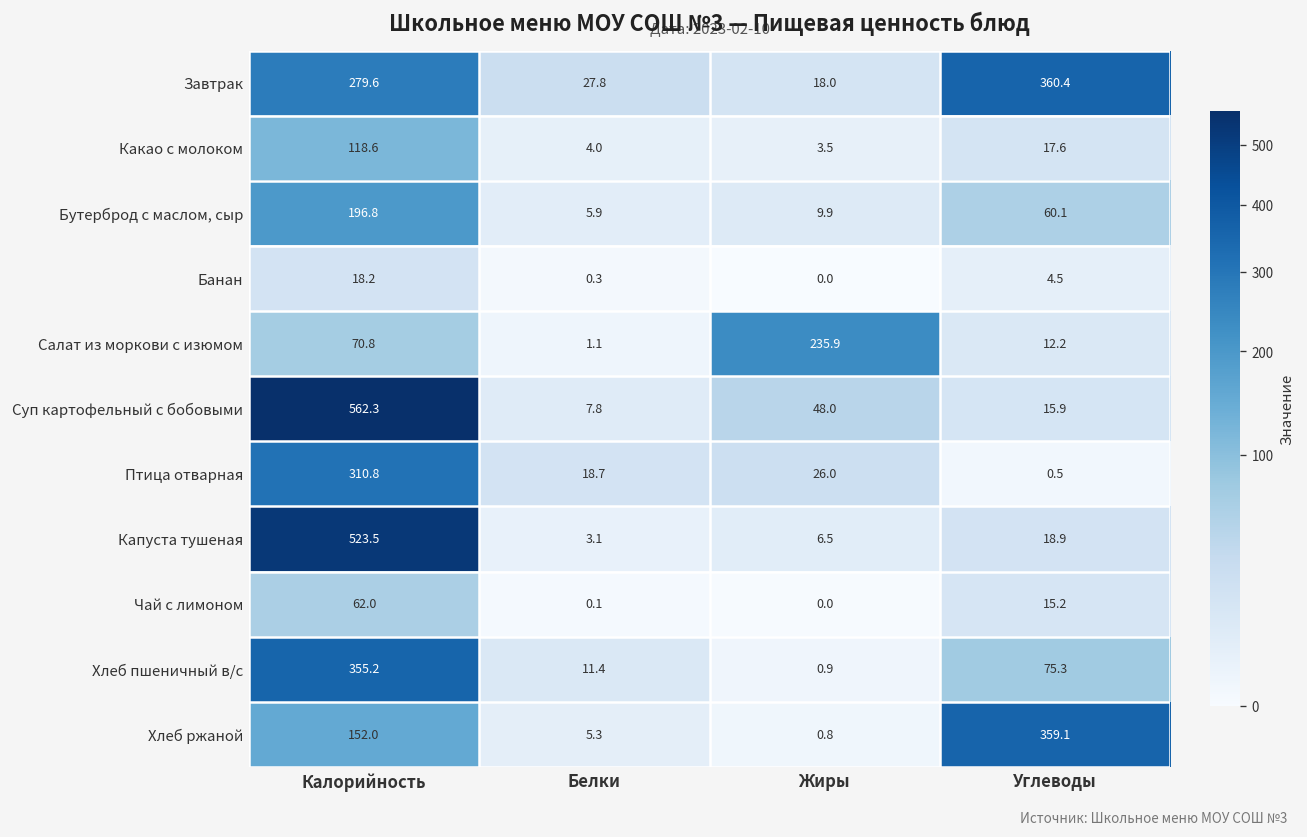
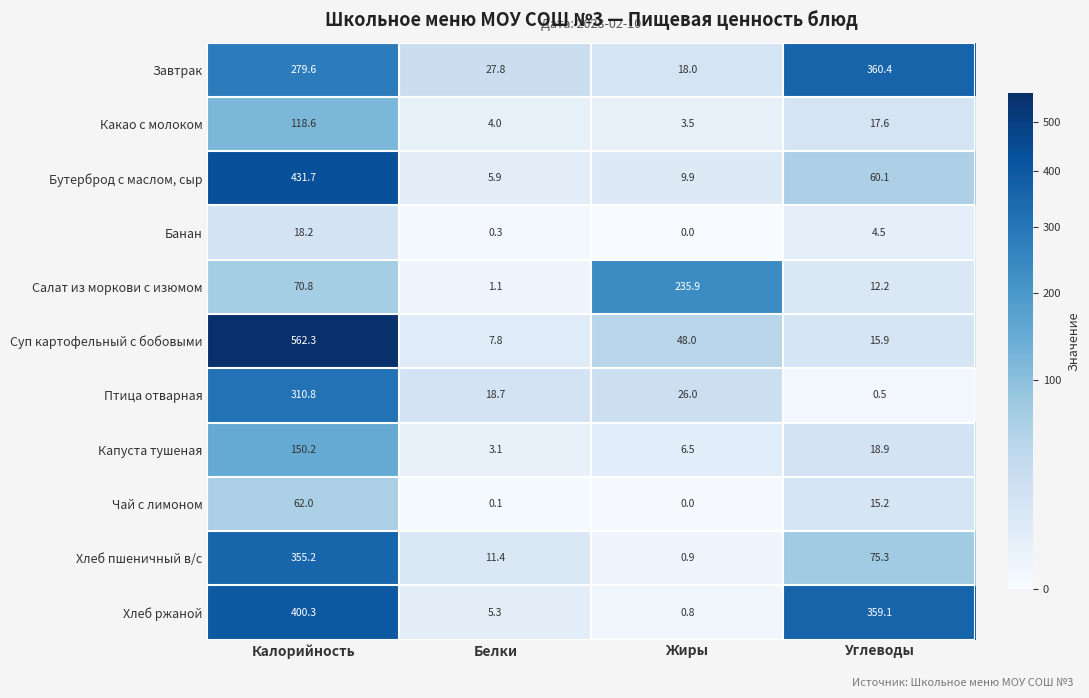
  {
    "Завтрак": {
      "Калорийность": 279.6,
      "Белки": 27.8,
      "Жиры": 18.0,
      "Углеводы": 360.4
    },
    "Какао с молоком": {
      "Калорийность": 118.6,
      "Белки": 4.0,
      "Жиры": 3.5,
      "Углеводы": 17.6
    },
    "Бутерброд с маслом, сыр": {
-     "Калорийность": 196.8,
+     "Калорийность": 431.7,
      "Белки": 5.9,
      "Жиры": 9.9,
      "Углеводы": 60.1
    },
    "Банан": {
      "Калорийность": 18.2,
      "Белки": 0.3,
      "Жиры": 0.0,
      "Углеводы": 4.5
    },
    "Салат из моркови с изюмом": {
      "Калорийность": 70.8,
      "Белки": 1.1,
      "Жиры": 235.9,
      "Углеводы": 12.2
    },
    "Суп картофельный с бобовыми": {
      "Калорийность": 562.3,
      "Белки": 7.8,
      "Жиры": 48.0,
      "Углеводы": 15.9
    },
    "Птица отварная": {
      "Калорийность": 310.8,
      "Белки": 18.7,
      "Жиры": 26.0,
      "Углеводы": 0.5
    },
    "Капуста тушеная": {
-     "Калорийность": 523.5,
+     "Калорийность": 150.2,
      "Белки": 3.1,
      "Жиры": 6.5,
      "Углеводы": 18.9
    },
    "Чай с лимоном": {
      "Калорийность": 62.0,
      "Белки": 0.1,
      "Жиры": 0.0,
      "Углеводы": 15.2
    },
    "Хлеб пшеничный в/с": {
      "Калорийность": 355.2,
      "Белки": 11.4,
      "Жиры": 0.9,
      "Углеводы": 75.3
    },
    "Хлеб ржаной": {
-     "Калорийность": 152.0,
+     "Калорийность": 400.3,
      "Белки": 5.3,
      "Жиры": 0.8,
      "Углеводы": 359.1
    }
  }
